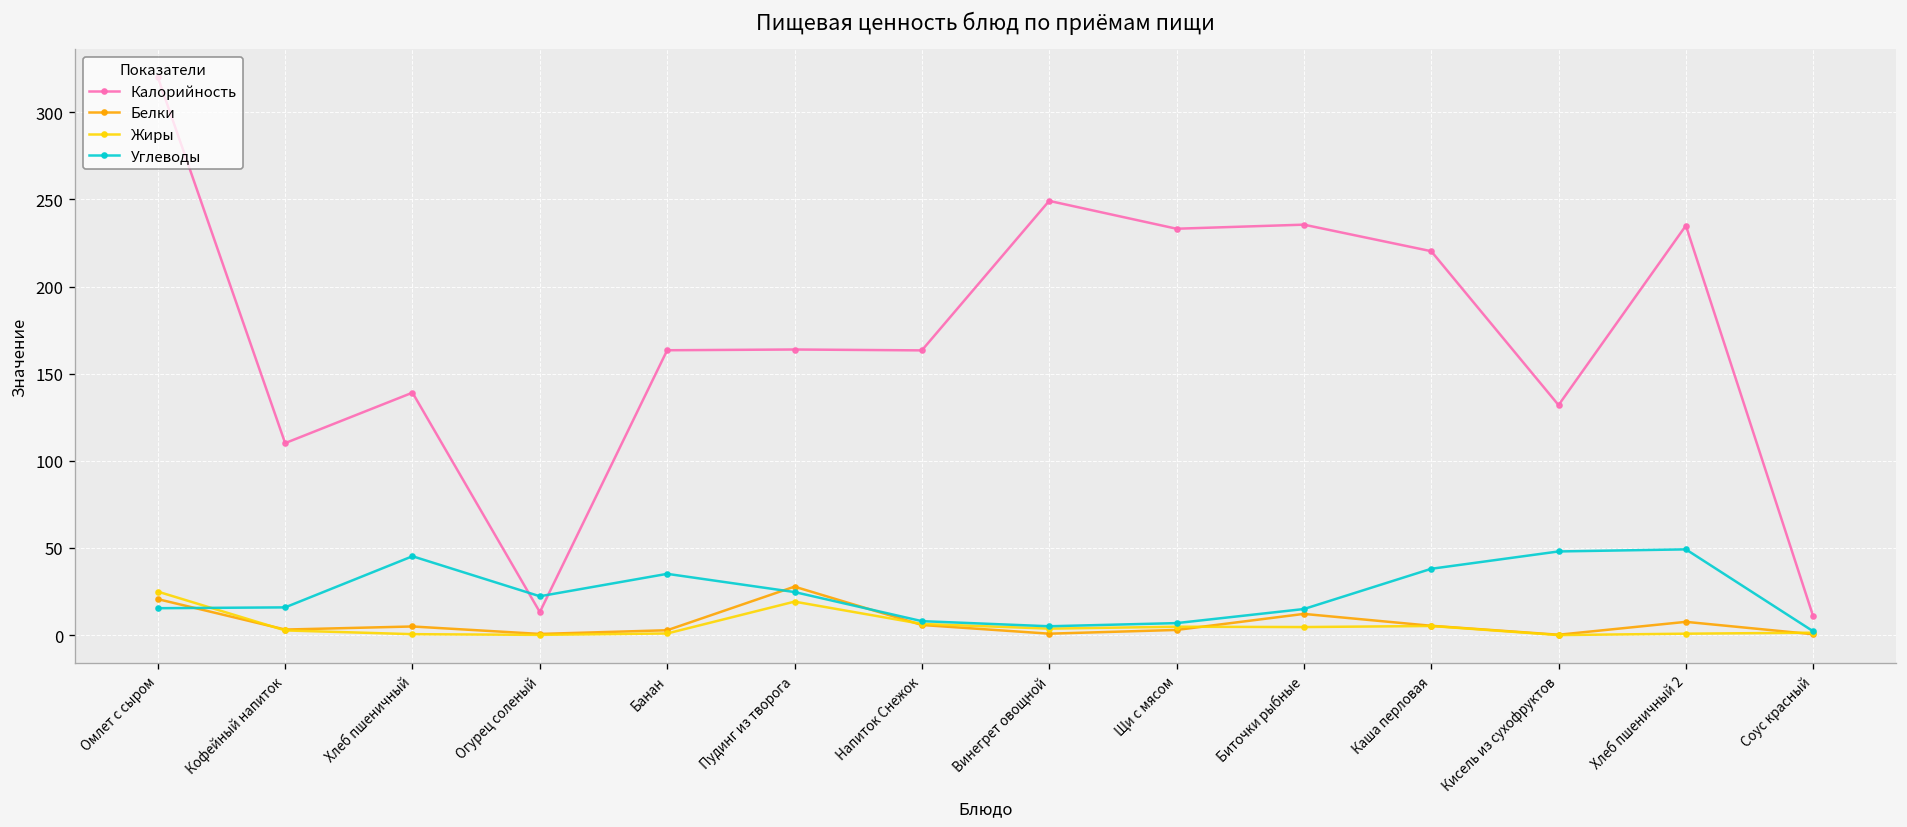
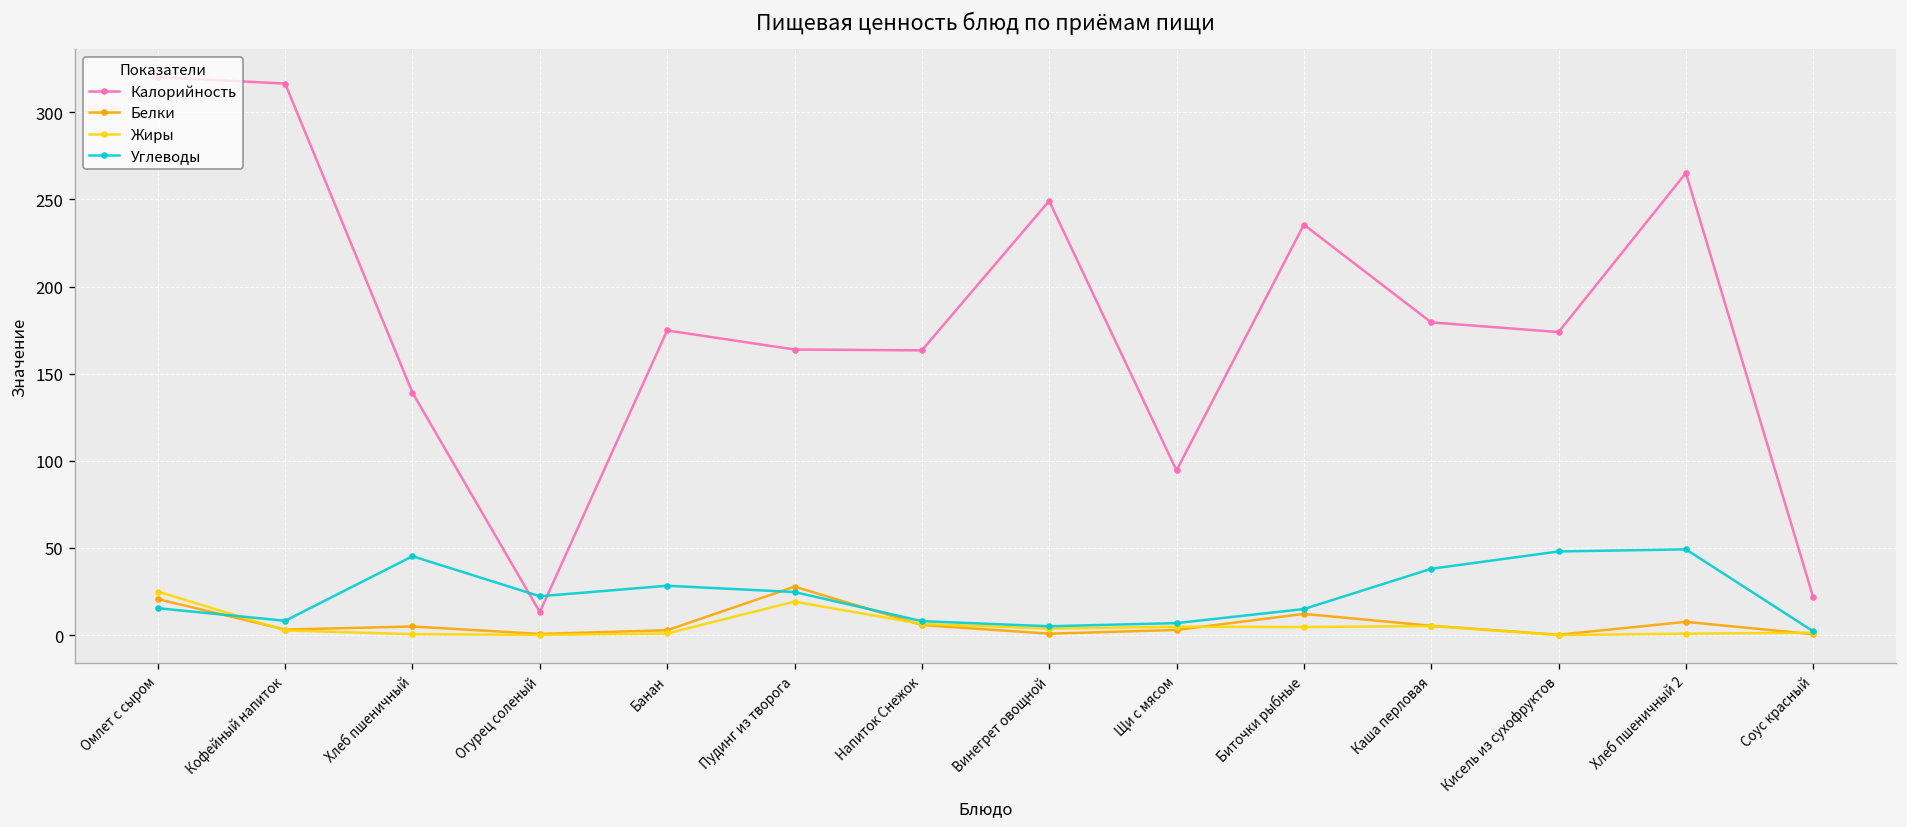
  {
    "Калорийность": {
-     "Кофейный напиток": 110,
+     "Кофейный напиток": 317,
      "Хлеб пшеничный": 139,
      "Огурец соленый": 13,
-     "Банан": 163,
+     "Банан": 175,
      "Пудинг из творога": 164,
      "Напиток Снежок": 163,
      "Винегрет овощной": 249,
-     "Щи с мясом": 233,
+     "Щи с мясом": 94,
      "Биточки рыбные": 236,
-     "Каша перловая": 220,
-     "Кисель из сухофруктов": 132,
-     "Хлеб пшеничный 2": 235,
-     "Соус красный": 11
+     "Каша перловая": 179,
+     "Кисель из сухофруктов": 174,
+     "Хлеб пшеничный 2": 265,
+     "Соус красный": 22
    },
    "Углеводы": {
      "Омлет с сыром": 15,
-     "Кофейный напиток": 16,
+     "Кофейный напиток": 8,
      "Хлеб пшеничный": 45,
      "Огурец соленый": 22,
-     "Банан": 35,
+     "Банан": 28,
      "Пудинг из творога": 25,
      "Щи с мясом": 7,
      "Биточки рыбные": 15,
      "Каша перловая": 38,
      "Кисель из сухофруктов": 48,
      "Хлеб пшеничный 2": 49
    }
  }
